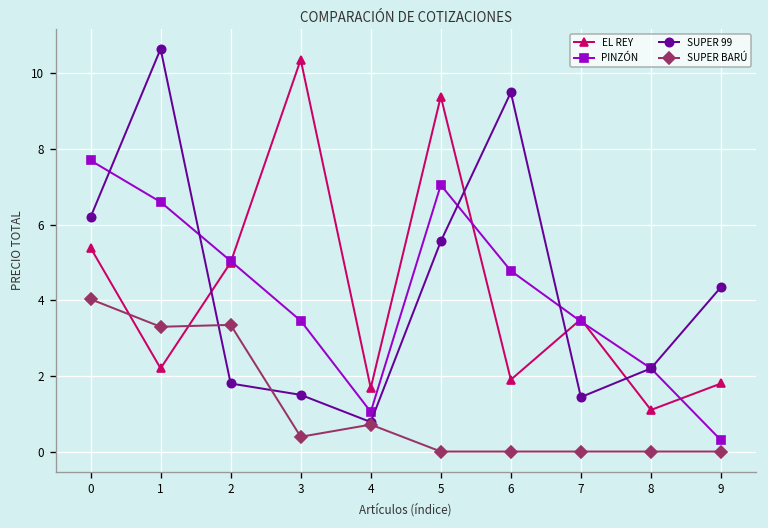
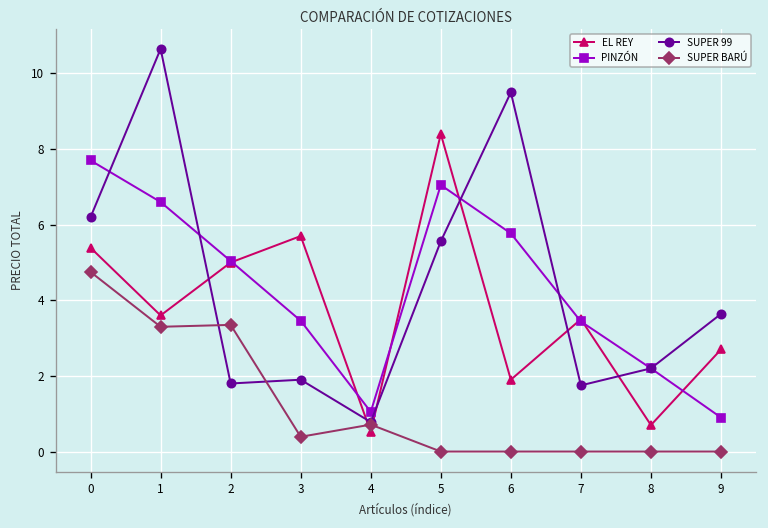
  {
    "EL REY": {
      "0": 5.4,
-     "1": 2.2,
-     "3": 10.4,
-     "4": 1.7,
-     "5": 9.4,
+     "1": 3.6,
+     "3": 5.7,
+     "4": 0.5,
+     "5": 8.4,
      "6": 1.9,
-     "8": 1.1,
-     "9": 1.8
+     "8": 0.7,
+     "9": 2.7
    },
    "PINZÓN": {
      "0": 7.7,
      "1": 6.6,
      "3": 3.5,
      "4": 1.1,
      "5": 7.1,
-     "6": 4.8,
-     "9": 0.3
+     "6": 5.8,
+     "9": 0.9
    },
    "SUPER 99": {
      "0": 6.2,
      "1": 10.6,
      "2": 1.8,
-     "3": 1.5,
+     "3": 1.9,
      "5": 5.6,
      "6": 9.5,
-     "7": 1.4,
-     "9": 4.4
+     "7": 1.8,
+     "9": 3.6
    },
    "SUPER BARÚ": {
-     "0": 4.0,
+     "0": 4.8,
      "1": 3.3,
      "2": 3.4,
      "3": 0.4,
      "5": 0.0,
      "6": 0.0,
      "7": 0.0,
      "8": 0.0,
      "9": 0.0
    }
  }
